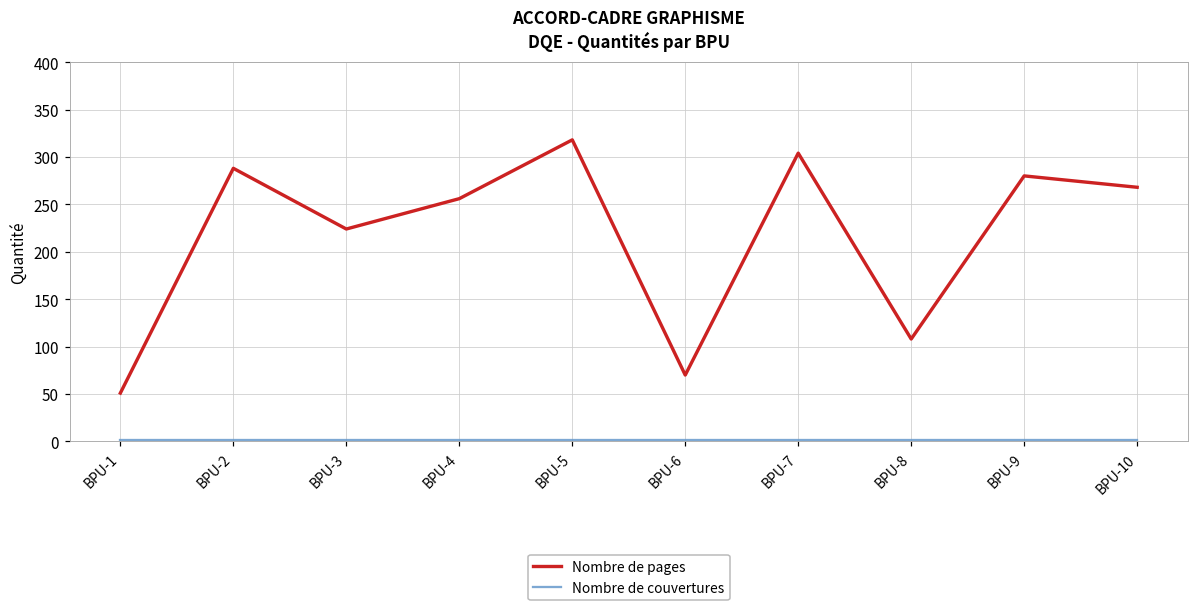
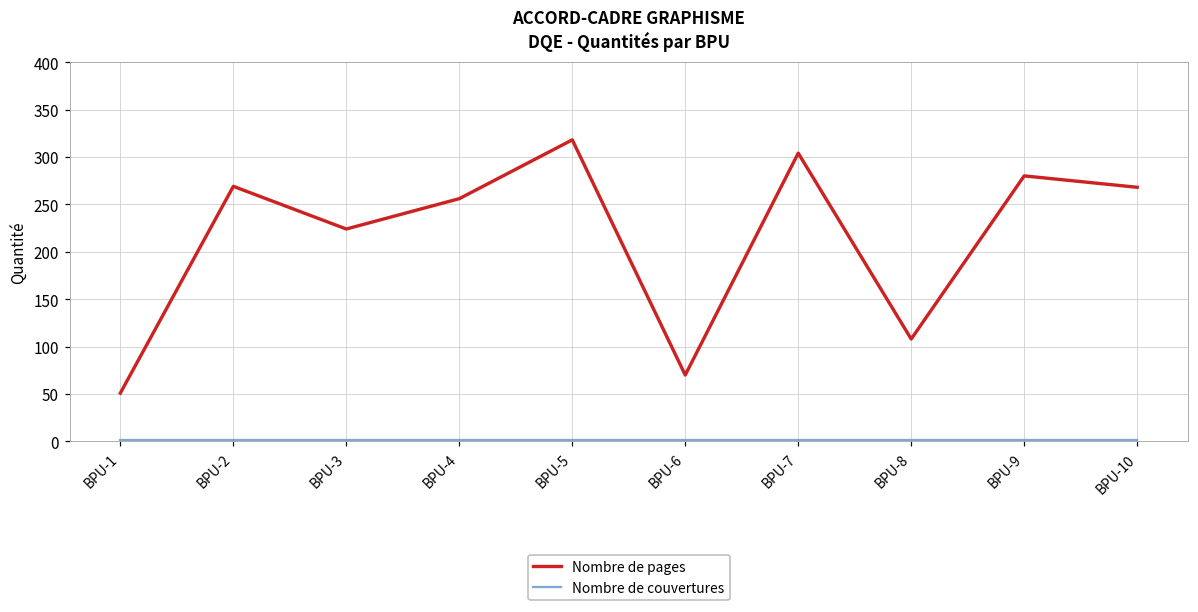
  {
    "Nombre de pages": {
      "BPU-1": 50,
-     "BPU-2": 290,
+     "BPU-2": 270,
      "BPU-3": 220,
      "BPU-4": 260,
      "BPU-5": 320,
      "BPU-6": 70,
      "BPU-7": 300,
      "BPU-8": 110,
      "BPU-9": 280,
      "BPU-10": 270
    },
    "Nombre de couvertures": {
      "BPU-1": 0,
      "BPU-2": 0,
      "BPU-3": 0,
      "BPU-4": 0,
      "BPU-5": 0,
      "BPU-6": 0,
      "BPU-7": 0,
      "BPU-8": 0,
      "BPU-9": 0,
      "BPU-10": 0
    }
  }
